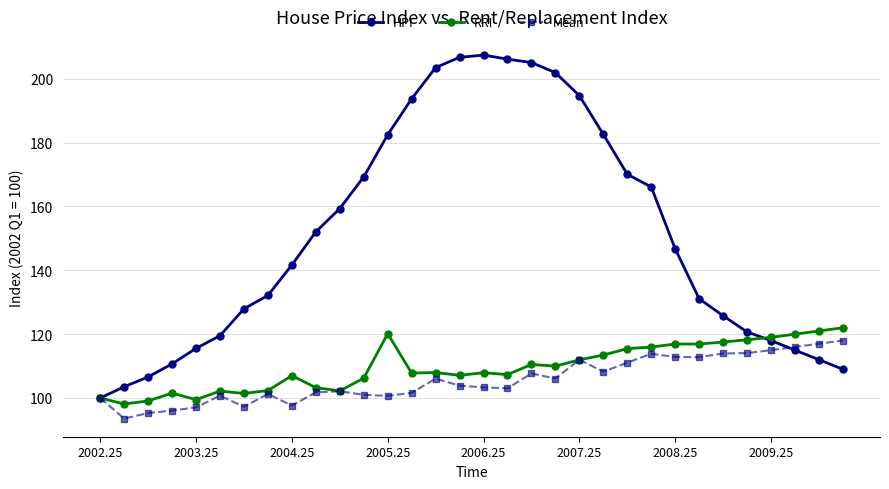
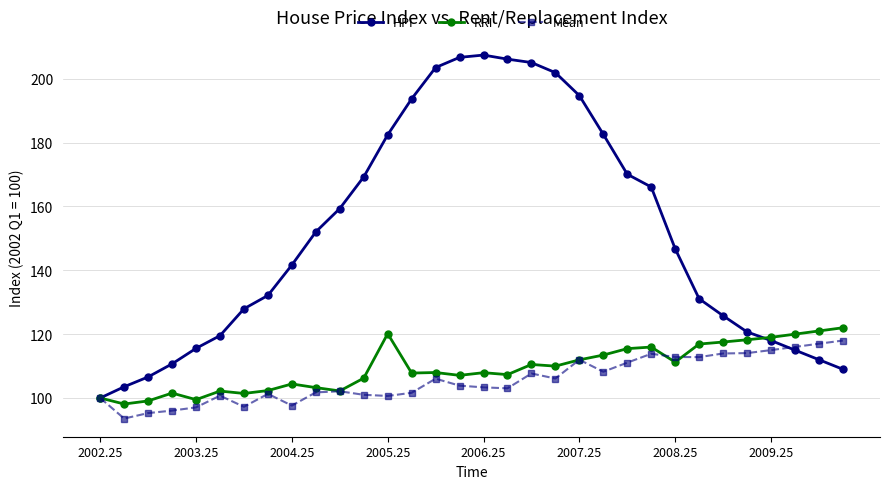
  {
    "RRI": {
      "2003.25": 99,
-     "2004.25": 107,
+     "2004.25": 104,
      "2005.25": 120,
      "2006.25": 108,
-     "2008.25": 117,
+     "2008.25": 111,
      "2009.25": 119
    }
  }
